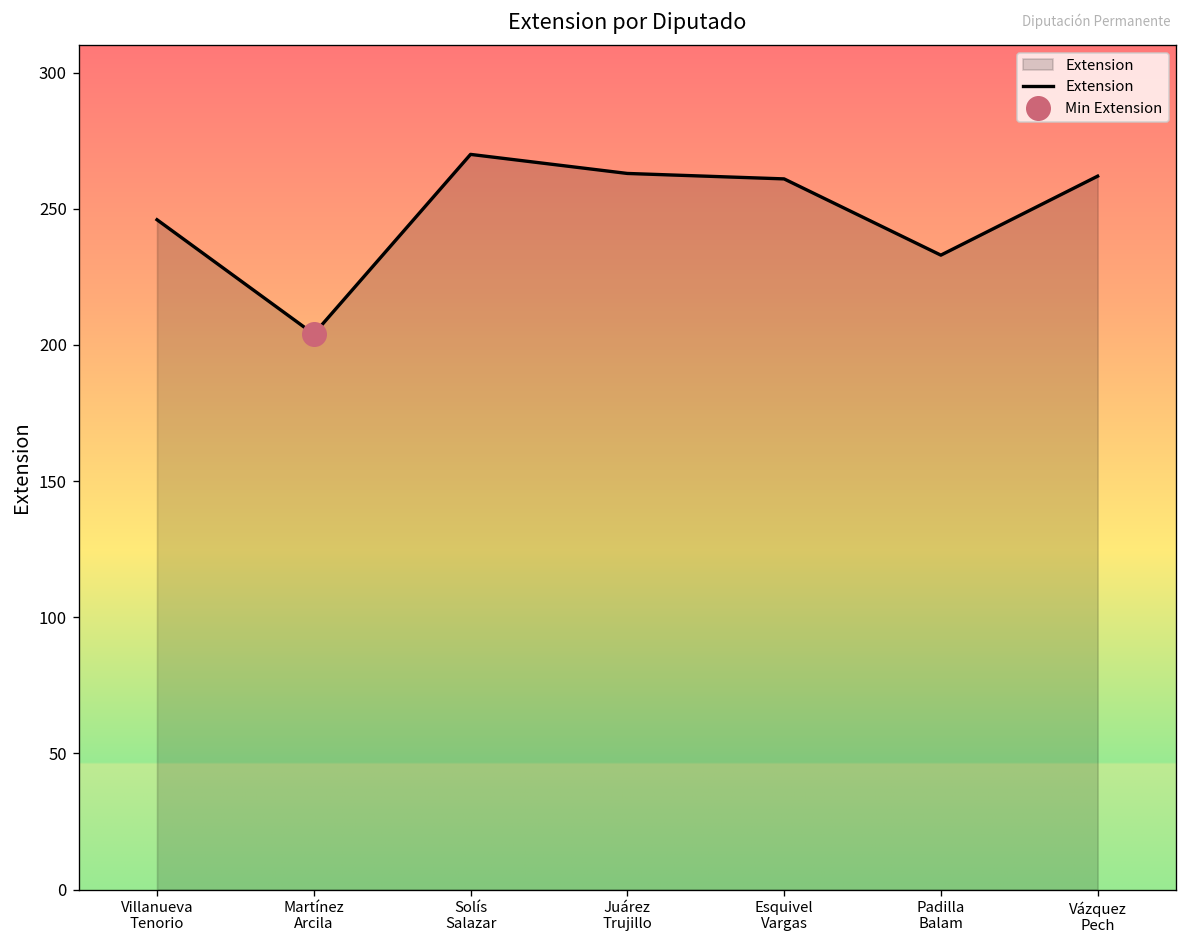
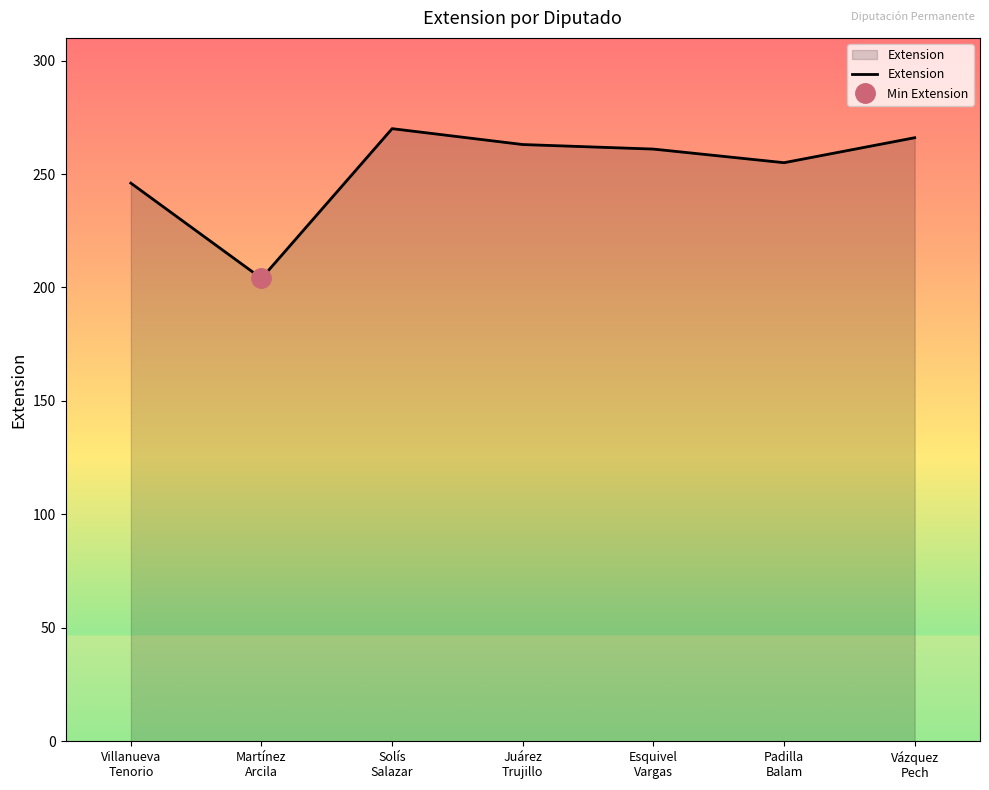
  {
    "Extension": {
      "Villanueva Tenorio": 246,
      "Solís Salazar": 270,
      "Juárez Trujillo": 263,
      "Esquivel Vargas": 261,
-     "Padilla Balam": 233,
-     "Vázquez Pech": 262
+     "Padilla Balam": 255,
+     "Vázquez Pech": 266
    }
  }
